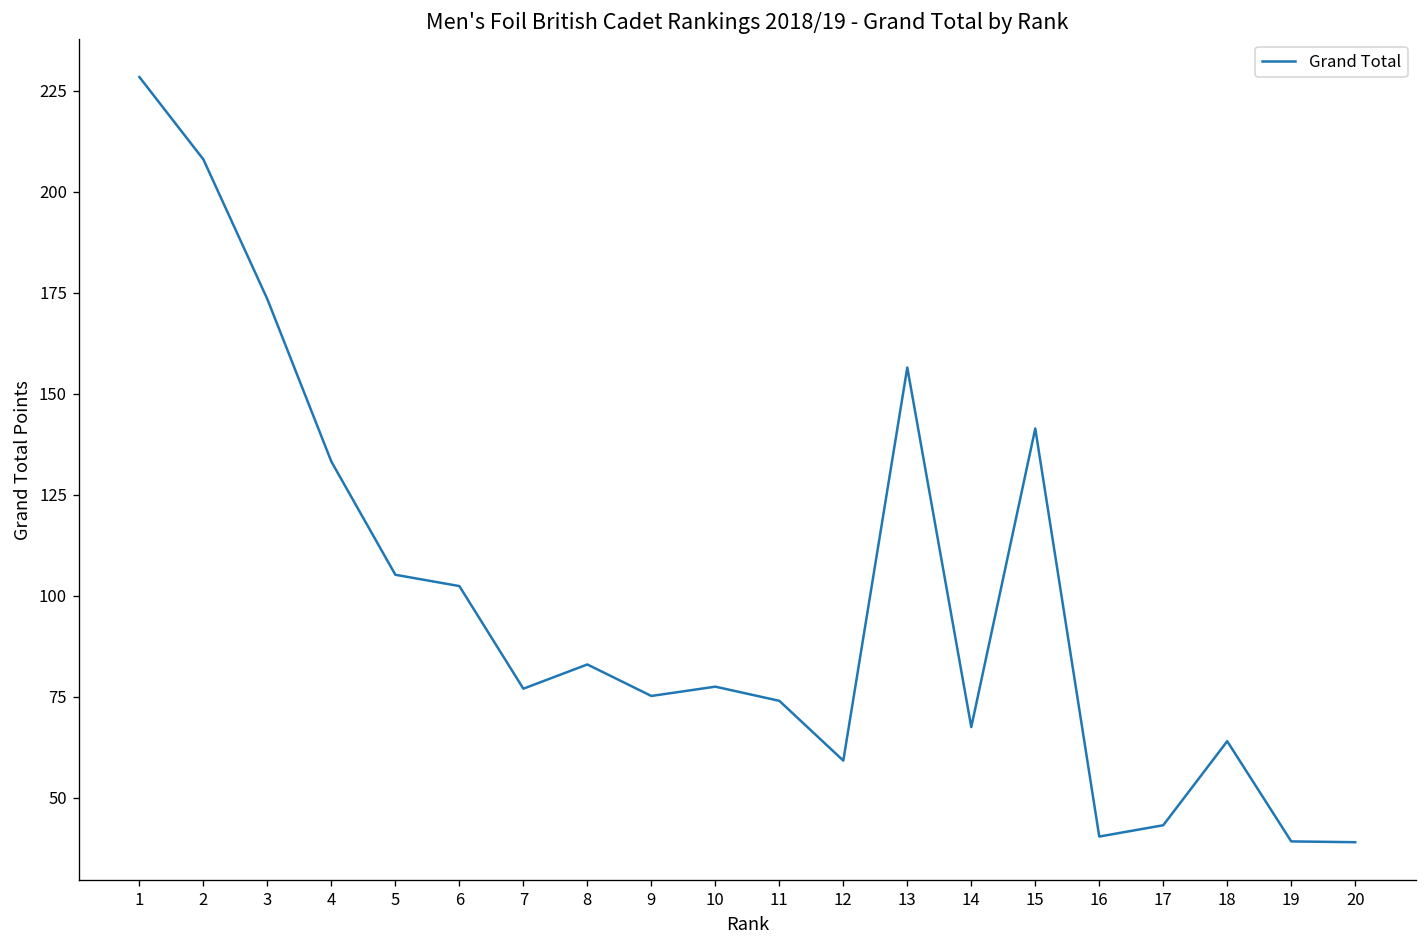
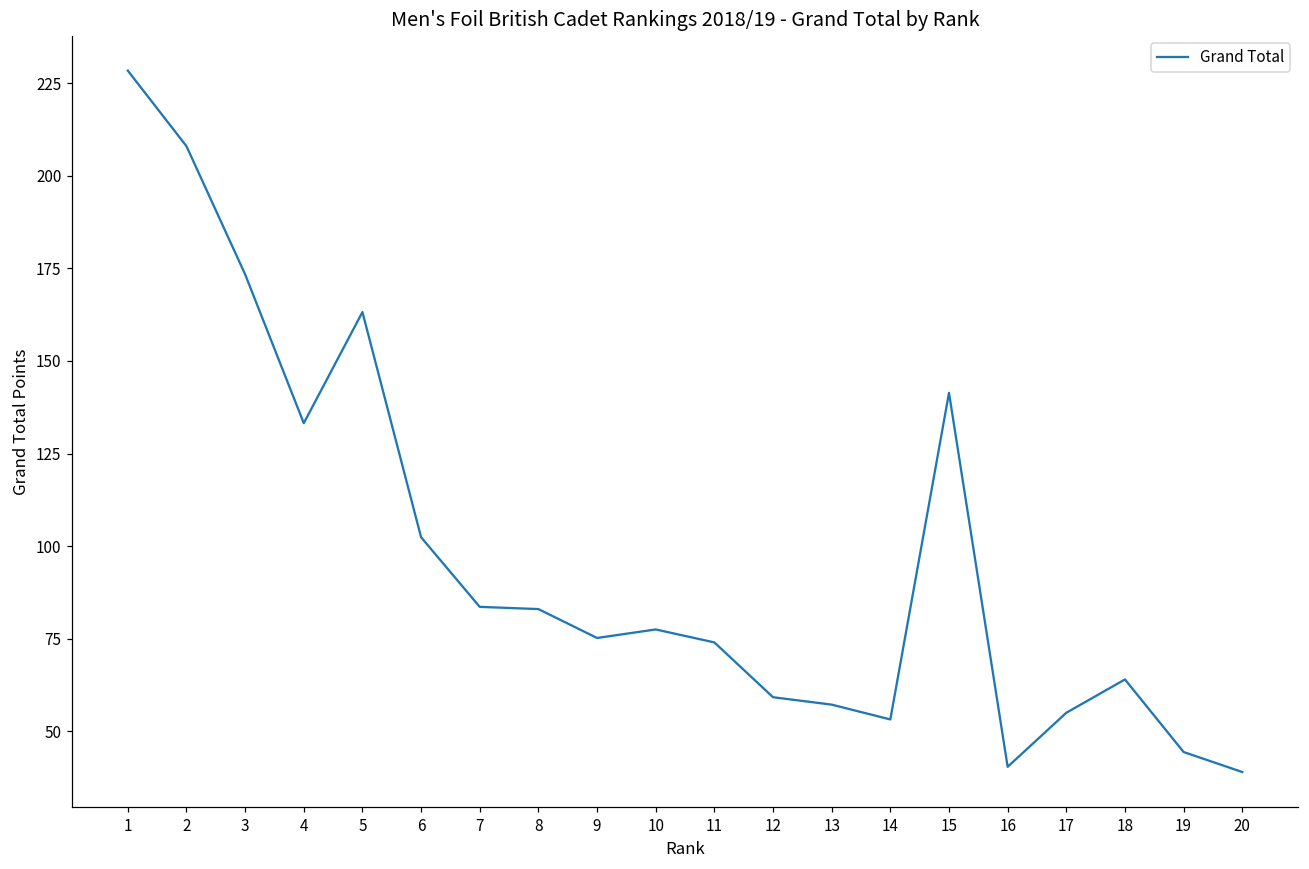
  {
    "1": 228,
    "2": 208,
    "3": 173,
    "4": 133,
-   "5": 105,
+   "5": 163,
    "6": 102,
-   "7": 77,
+   "7": 84,
    "8": 83,
    "9": 75,
    "10": 78,
    "11": 74,
    "12": 59,
-   "13": 157,
-   "14": 68,
+   "13": 57,
+   "14": 53,
    "15": 141,
    "16": 40,
-   "17": 43,
+   "17": 55,
    "18": 64,
-   "19": 39,
+   "19": 44,
    "20": 39
  }
